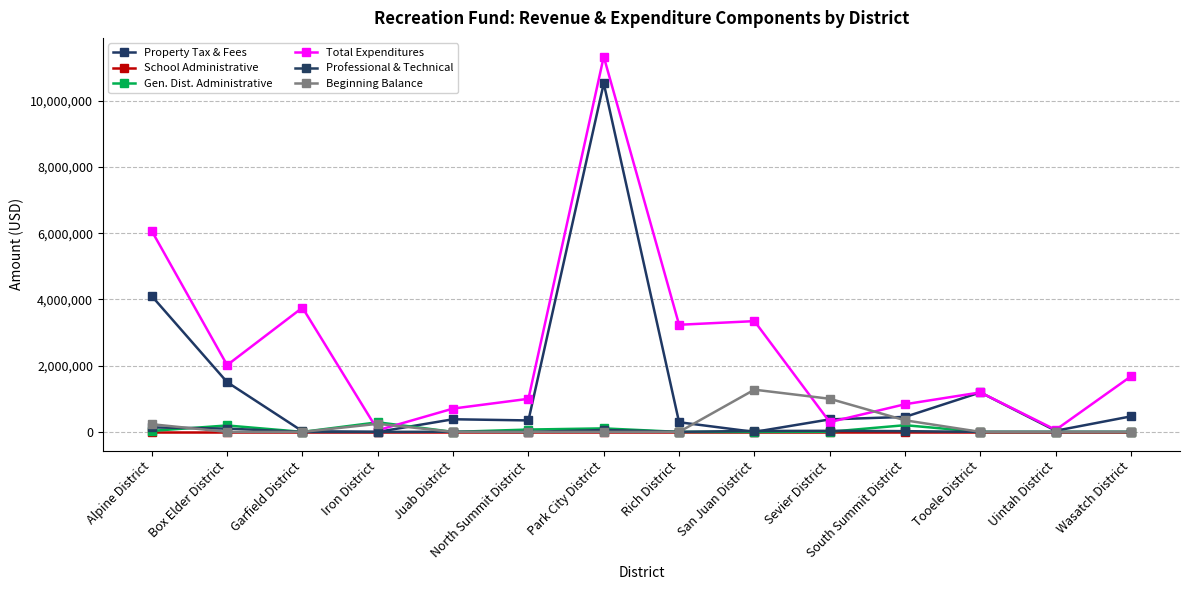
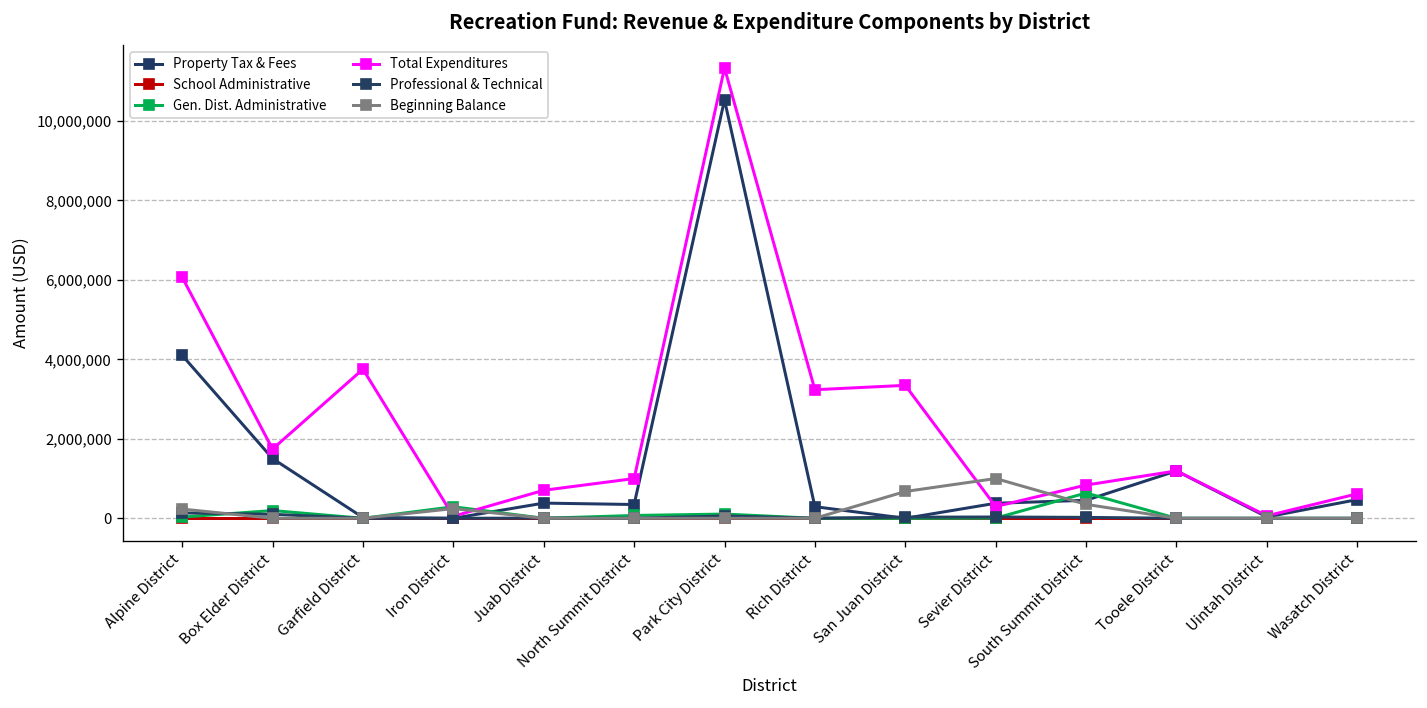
  {
    "Gen. Dist. Administrative": {
      "Box Elder District": "200,000",
-     "South Summit District": "200,000"
+     "South Summit District": "600,000"
    },
    "Total Expenditures": {
      "Alpine District": "6,100,000",
-     "Box Elder District": "2,000,000",
+     "Box Elder District": "1,700,000",
      "Garfield District": "3,800,000",
      "Juab District": "700,000",
      "North Summit District": "1,000,000",
      "Park City District": "11,300,000",
      "Rich District": "3,200,000",
      "San Juan District": "3,300,000",
      "Sevier District": "300,000",
      "South Summit District": "800,000",
-     "Wasatch District": "1,700,000"
+     "Wasatch District": "600,000"
    },
    "Beginning Balance": {
      "Alpine District": "200,000",
-     "San Juan District": "1,300,000",
+     "San Juan District": "700,000",
      "Sevier District": "1,000,000",
      "South Summit District": "400,000"
    }
  }
